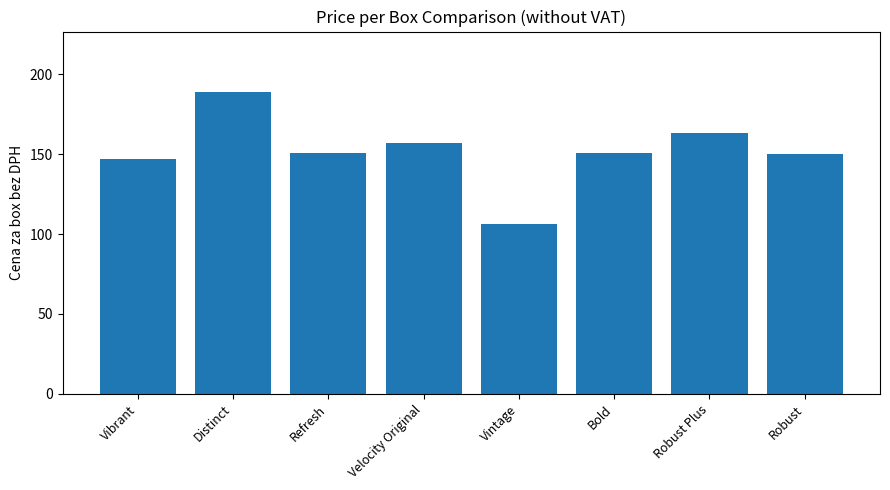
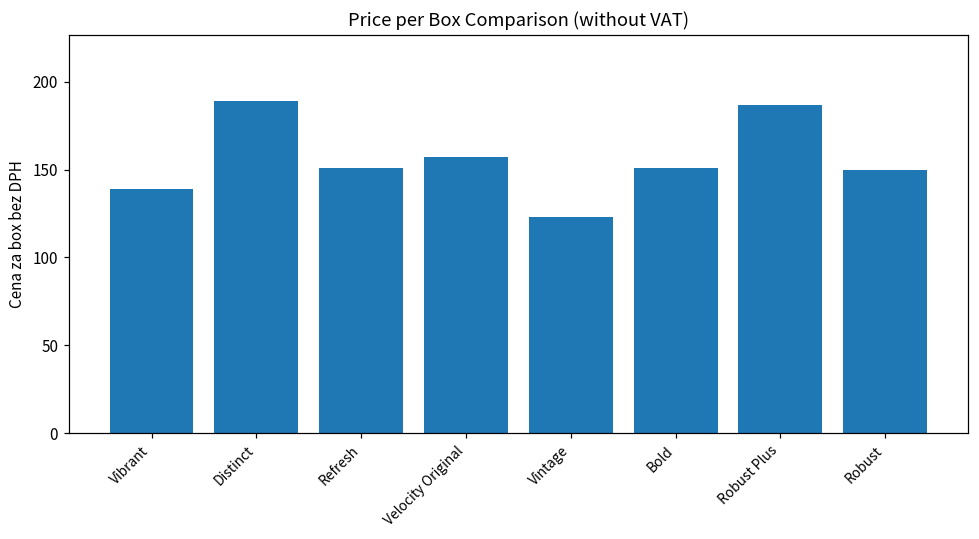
  {
-   "Vibrant": 147,
+   "Vibrant": 139,
    "Distinct": 189,
    "Refresh": 151,
    "Velocity Original": 157,
-   "Vintage": 106,
+   "Vintage": 123,
    "Bold": 151,
-   "Robust Plus": 163,
+   "Robust Plus": 187,
    "Robust": 150
  }
